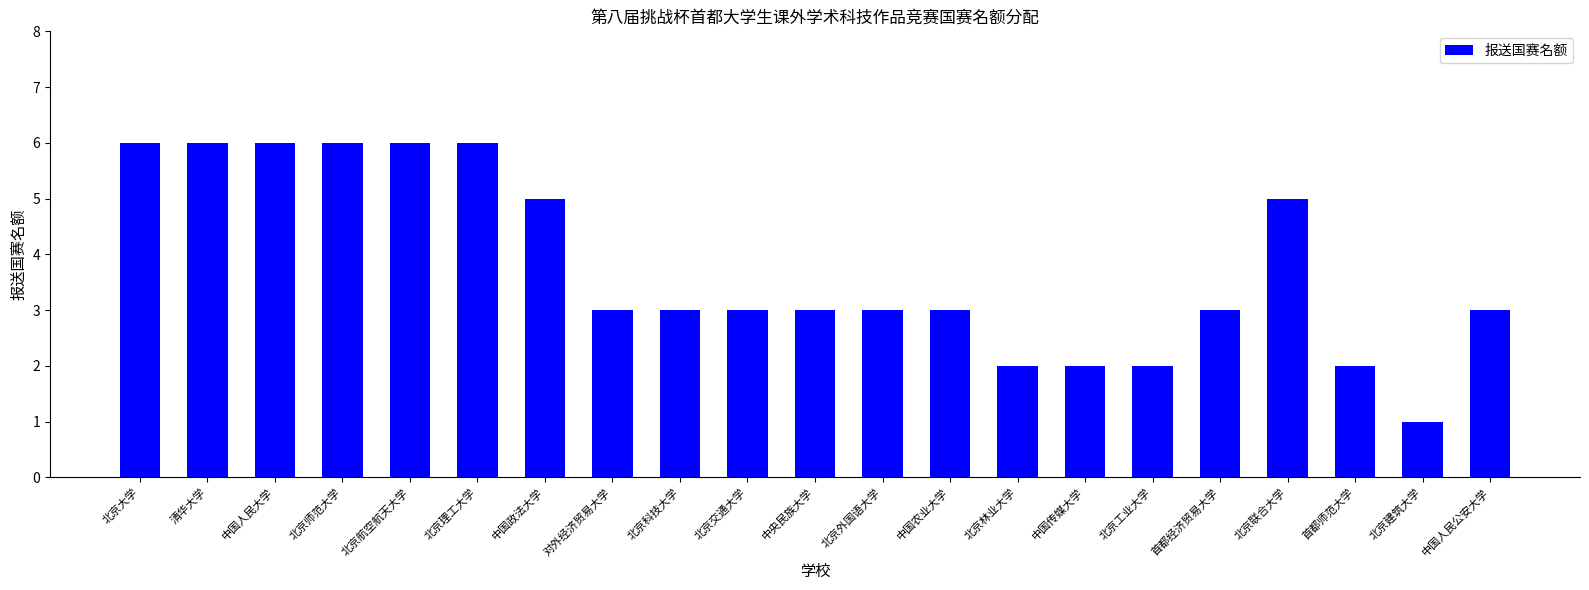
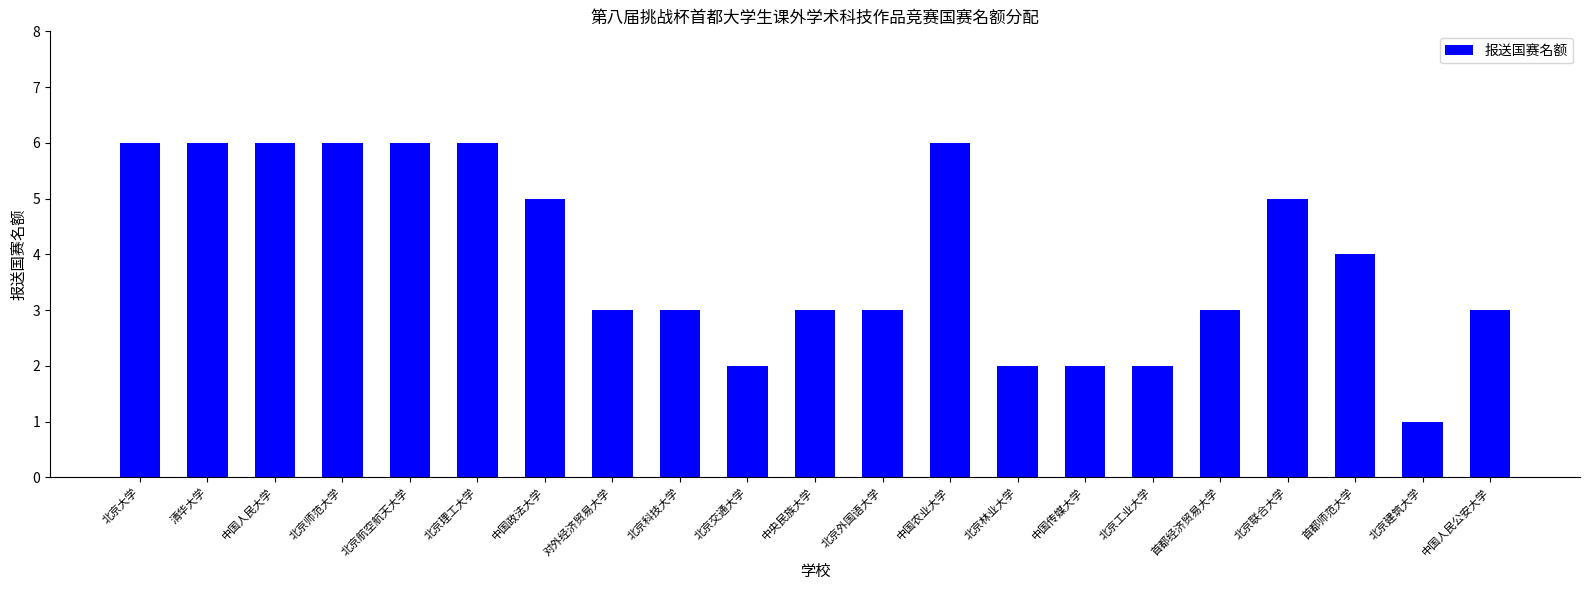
  {
    "北京大学": 6,
    "清华大学": 6,
    "中国人民大学": 6,
    "北京师范大学": 6,
    "北京航空航天大学": 6,
    "北京理工大学": 6,
    "中国政法大学": 5,
    "对外经济贸易大学": 3,
    "北京科技大学": 3,
-   "北京交通大学": 3,
+   "北京交通大学": 2,
    "中央民族大学": 3,
    "北京外国语大学": 3,
-   "中国农业大学": 3,
+   "中国农业大学": 6,
    "北京林业大学": 2,
    "中国传媒大学": 2,
    "北京工业大学": 2,
    "首都经济贸易大学": 3,
    "北京联合大学": 5,
-   "首都师范大学": 2,
+   "首都师范大学": 4,
    "北京建筑大学": 1,
    "中国人民公安大学": 3
  }
